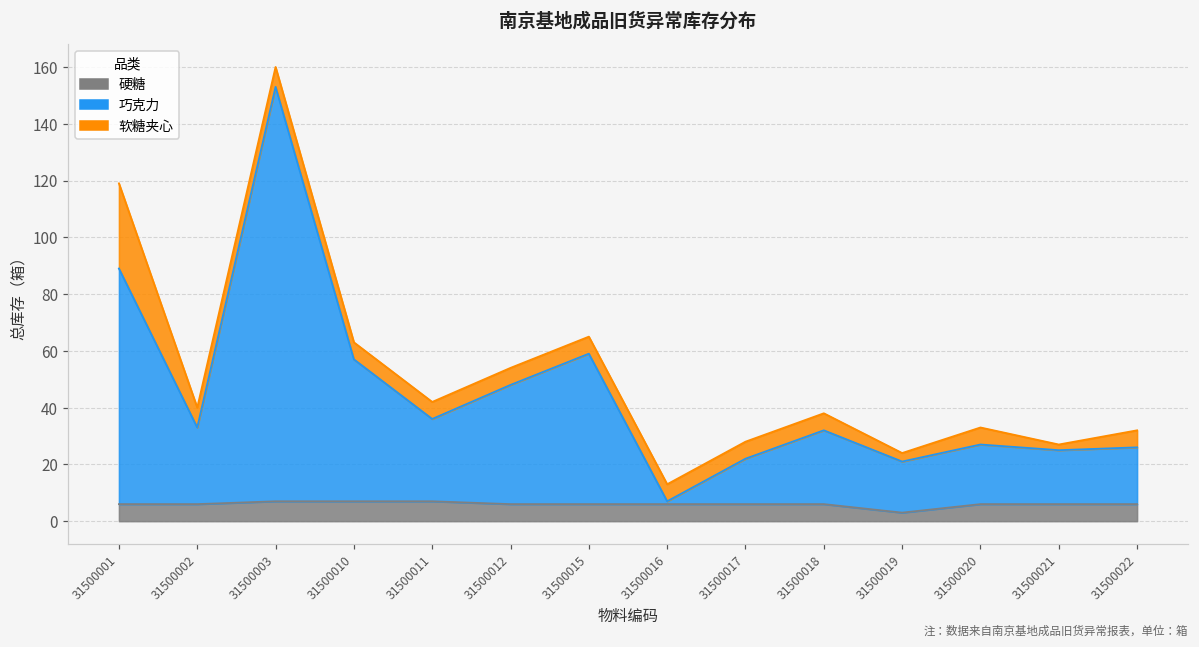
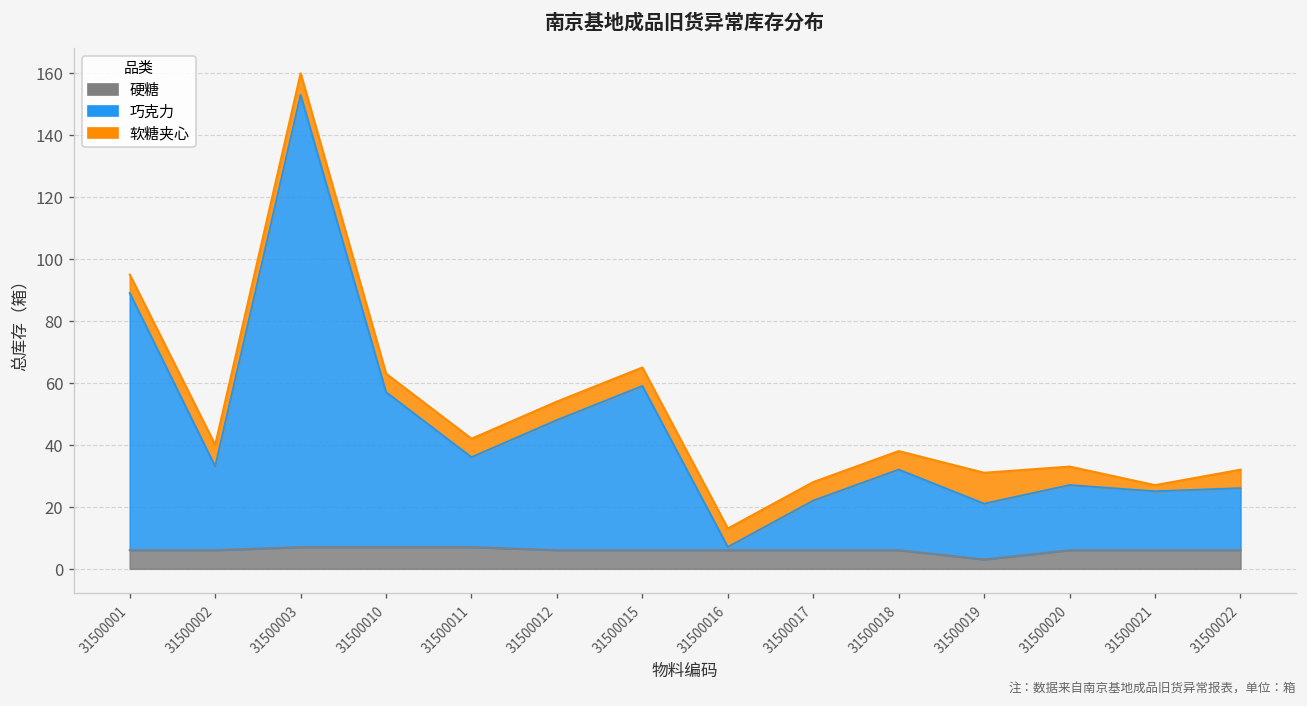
  {
    "硬糖": {
      "31500001": 6,
      "31500002": 6,
      "31500003": 7,
      "31500010": 7,
      "31500011": 7,
      "31500012": 6,
      "31500015": 6,
      "31500016": 6,
      "31500017": 6,
      "31500018": 6,
      "31500019": 3,
      "31500020": 6,
      "31500021": 6,
      "31500022": 6
    },
    "巧克力": {
      "31500001": 83,
      "31500002": 27,
      "31500003": 146,
      "31500010": 50,
      "31500011": 29,
      "31500012": 42,
      "31500015": 53,
      "31500016": 1,
      "31500017": 16,
      "31500018": 26,
      "31500019": 18,
      "31500020": 21,
      "31500021": 19,
      "31500022": 20
    },
    "软糖夹心": {
-     "31500001": 30,
+     "31500001": 6,
      "31500002": 7,
      "31500003": 7,
      "31500010": 6,
      "31500011": 6,
      "31500012": 6,
      "31500015": 6,
      "31500016": 6,
      "31500017": 6,
      "31500018": 6,
-     "31500019": 3,
+     "31500019": 10,
      "31500020": 6,
      "31500021": 2,
      "31500022": 6
    }
  }
